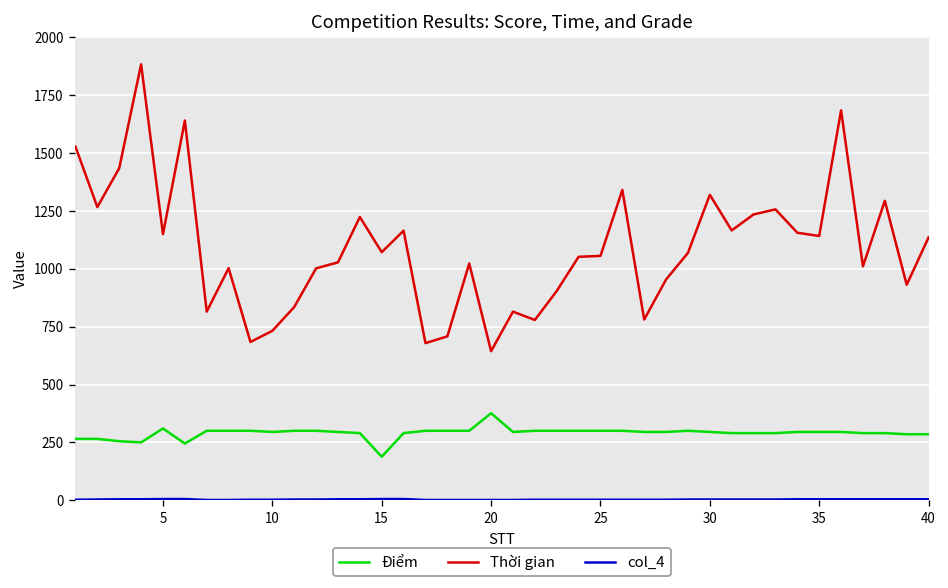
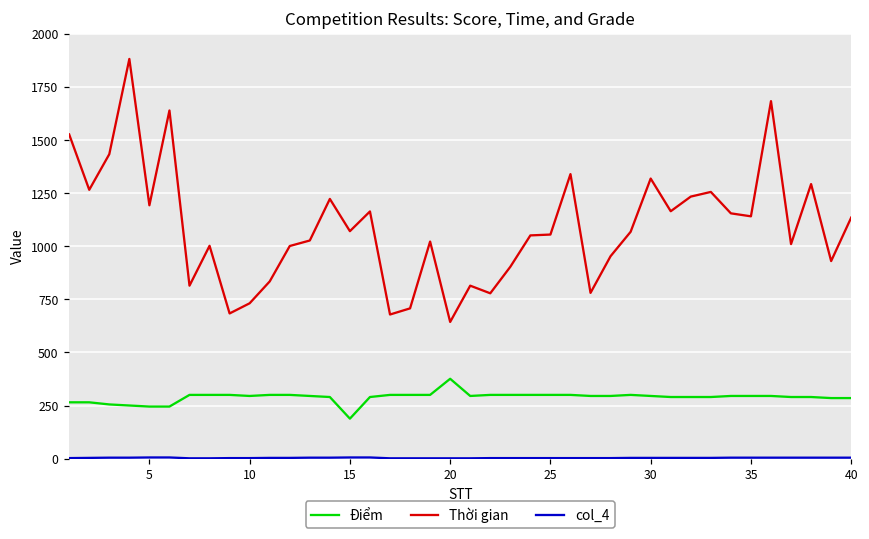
  {
    "Điểm": {
-     "5": 310,
+     "5": 250,
      "10": 300,
      "15": 190,
      "20": 380,
      "25": 300,
      "30": 300,
      "35": 300,
      "40": 290
    },
    "Thời gian": {
-     "5": 1150,
+     "5": 1190,
      "10": 730,
      "15": 1070,
      "20": 640,
      "25": 1060,
      "30": 1320,
      "35": 1140,
      "40": 1140
    },
    "col_4": {
      "5": 10,
      "10": 0,
      "15": 10,
      "20": 0,
      "25": 0,
      "30": 0,
      "35": 0,
      "40": 0
    }
  }
